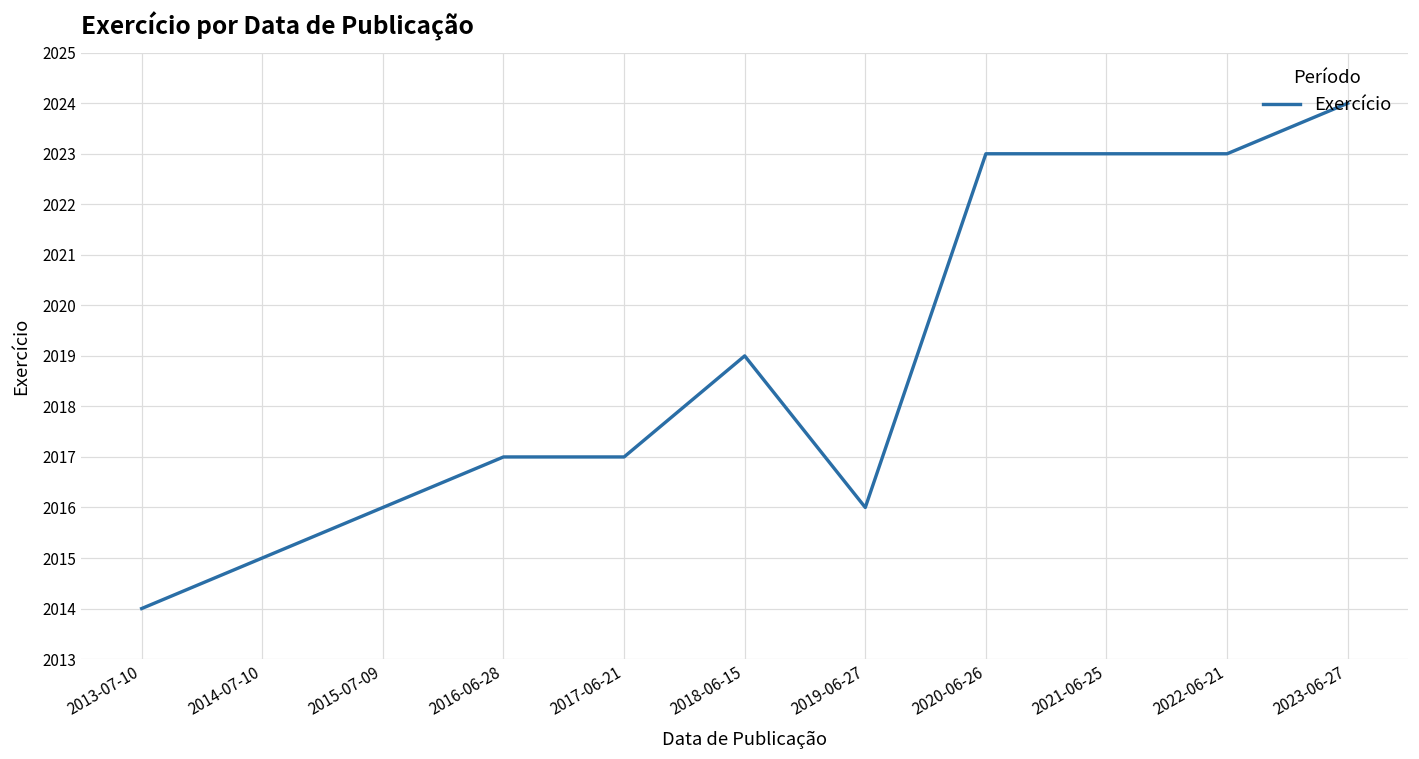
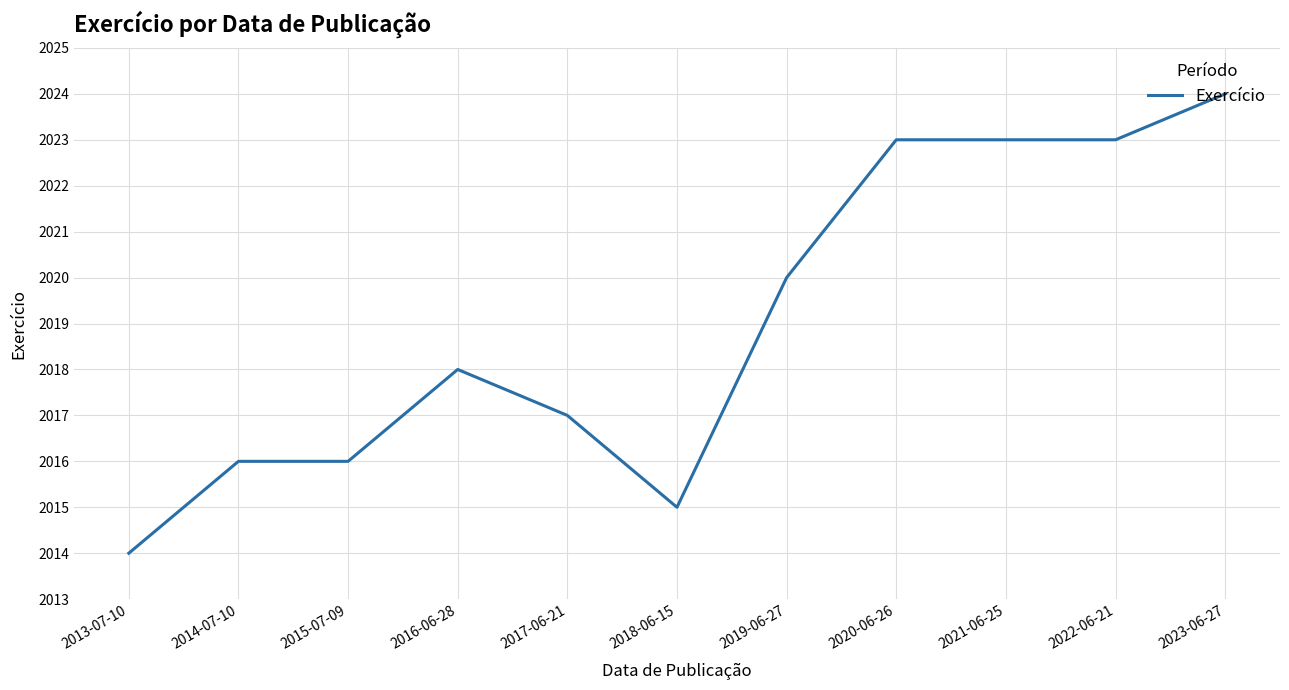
  {
    "2013-07-10": 2014,
-   "2014-07-10": 2015,
+   "2014-07-10": 2016,
    "2015-07-09": 2016,
-   "2016-06-28": 2017,
+   "2016-06-28": 2018,
    "2017-06-21": 2017,
-   "2018-06-15": 2019,
-   "2019-06-27": 2016,
+   "2018-06-15": 2015,
+   "2019-06-27": 2020,
    "2020-06-26": 2023,
    "2021-06-25": 2023,
    "2022-06-21": 2023,
    "2023-06-27": 2024
  }
